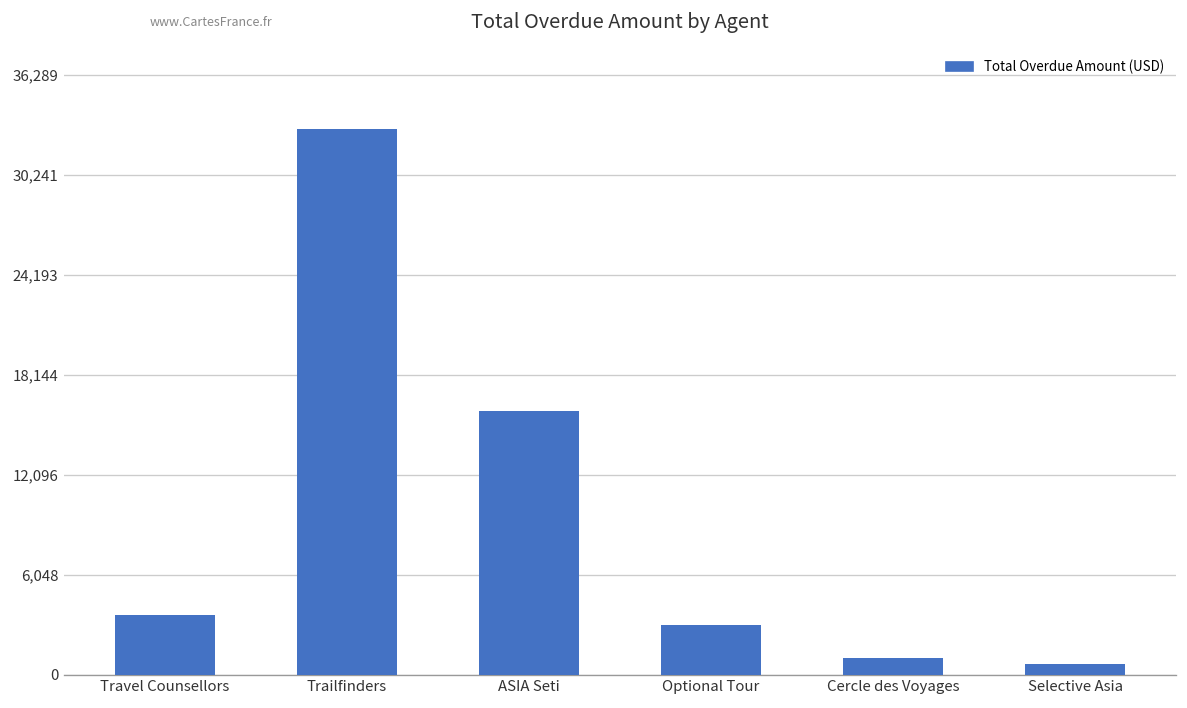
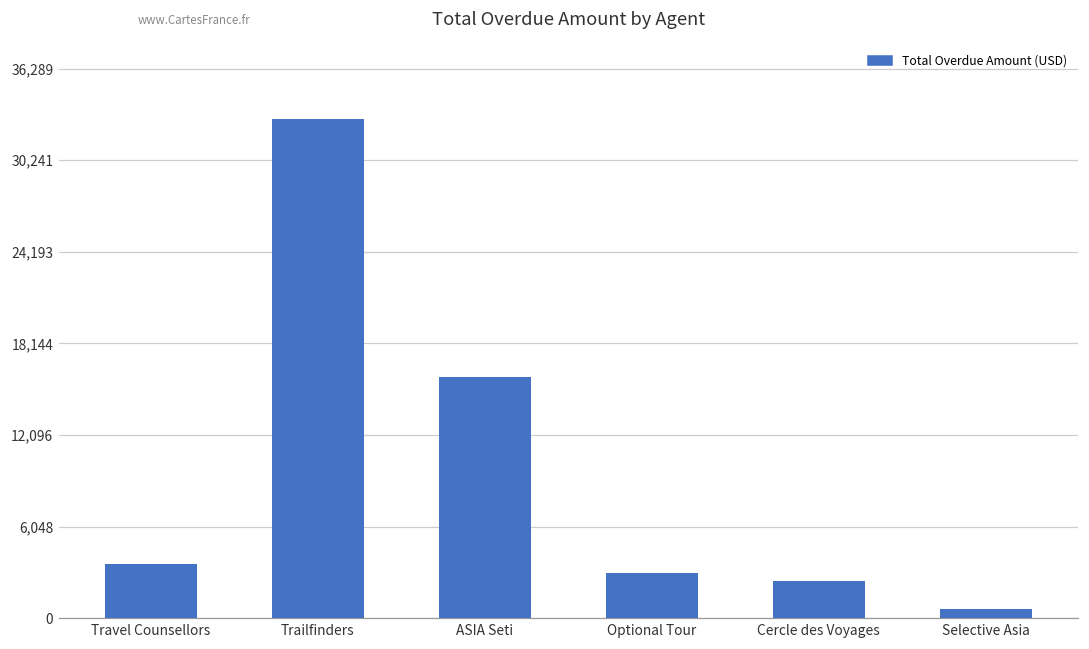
  {
    "Travel Counsellors": "3,600",
    "Trailfinders": "33,000",
    "ASIA Seti": "15,900",
    "Optional Tour": "3,000",
-   "Cercle des Voyages": "1,000",
+   "Cercle des Voyages": "2,500",
    "Selective Asia": "600"
  }
